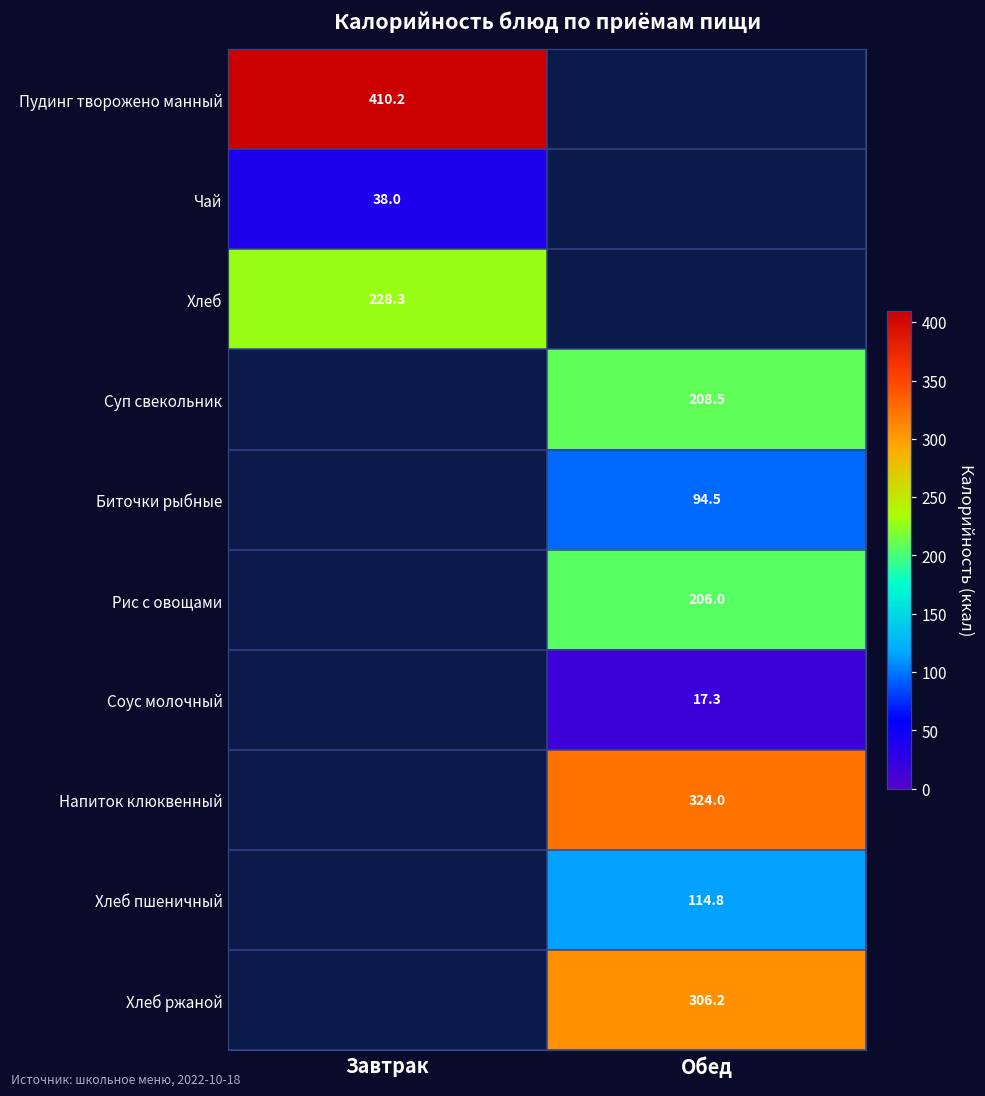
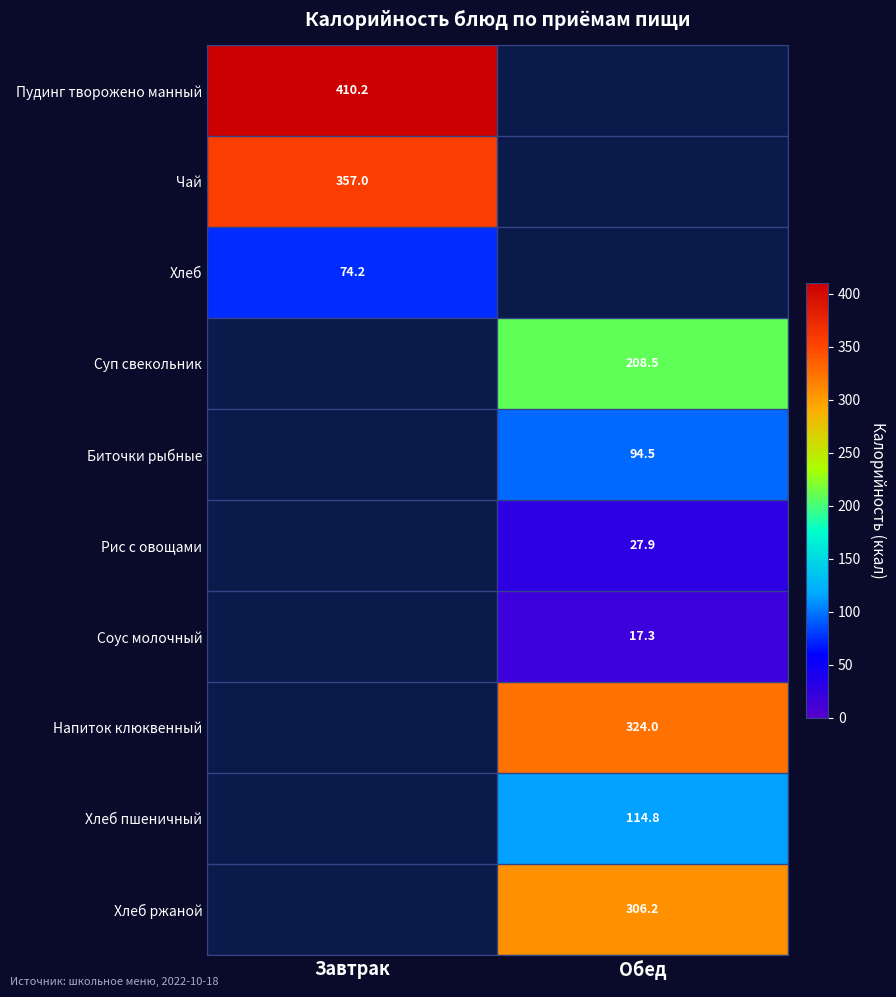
  {
    "Пудинг творожено манный": {
      "Завтрак": 410.2
    },
    "Чай": {
-     "Завтрак": 38.0
+     "Завтрак": 357.0
    },
    "Хлеб": {
-     "Завтрак": 228.3
+     "Завтрак": 74.2
    },
    "Суп свекольник": {
      "Обед": 208.5
    },
    "Биточки рыбные": {
      "Обед": 94.5
    },
    "Рис с овощами": {
-     "Обед": 206.0
+     "Обед": 27.9
    },
    "Соус молочный": {
      "Обед": 17.3
    },
    "Напиток клюквенный": {
      "Обед": 324.0
    },
    "Хлеб пшеничный": {
      "Обед": 114.8
    },
    "Хлеб ржаной": {
      "Обед": 306.2
    }
  }
